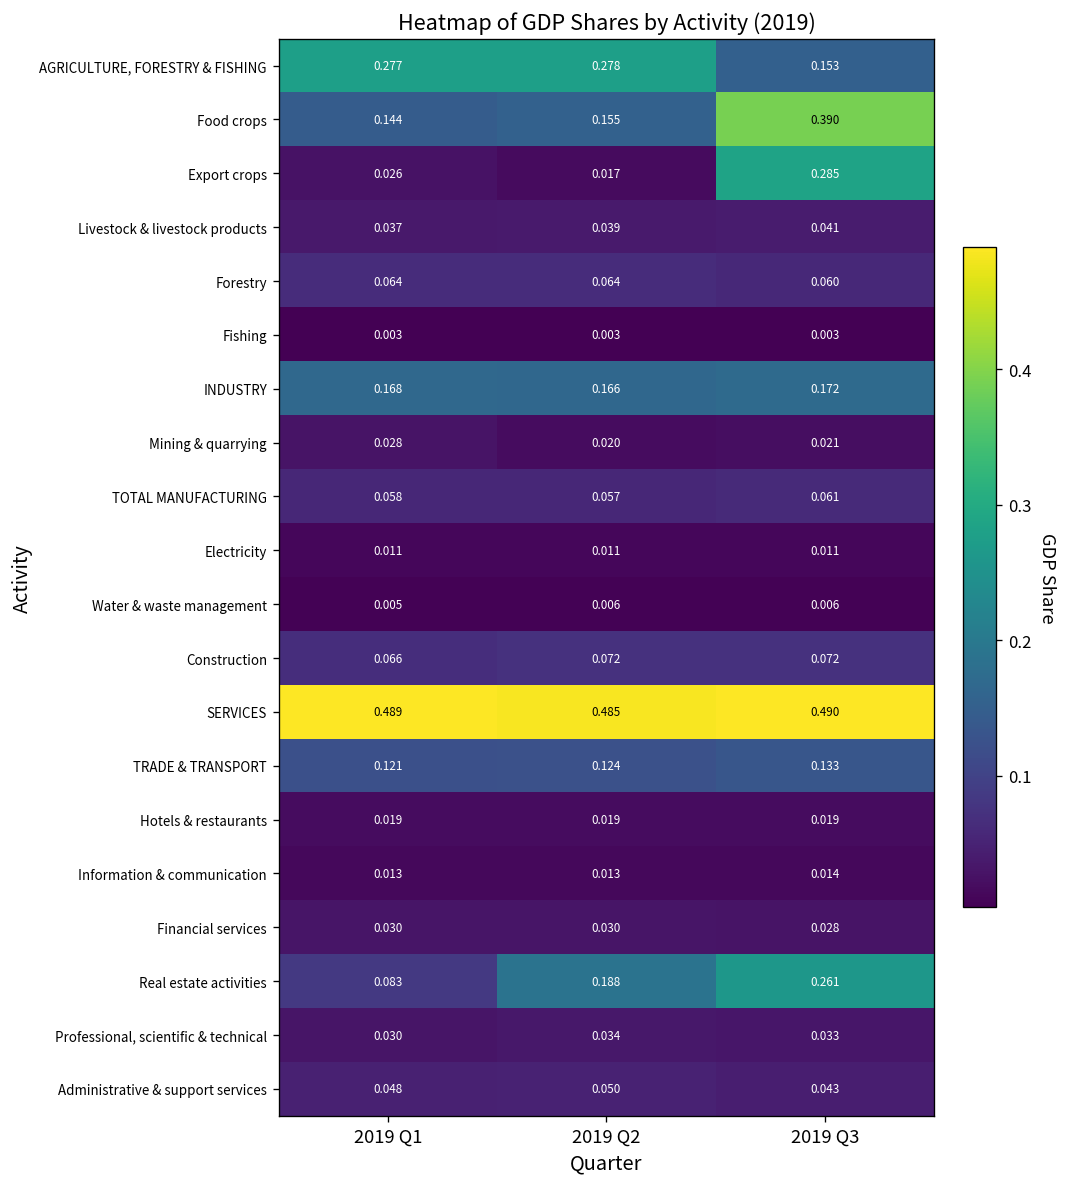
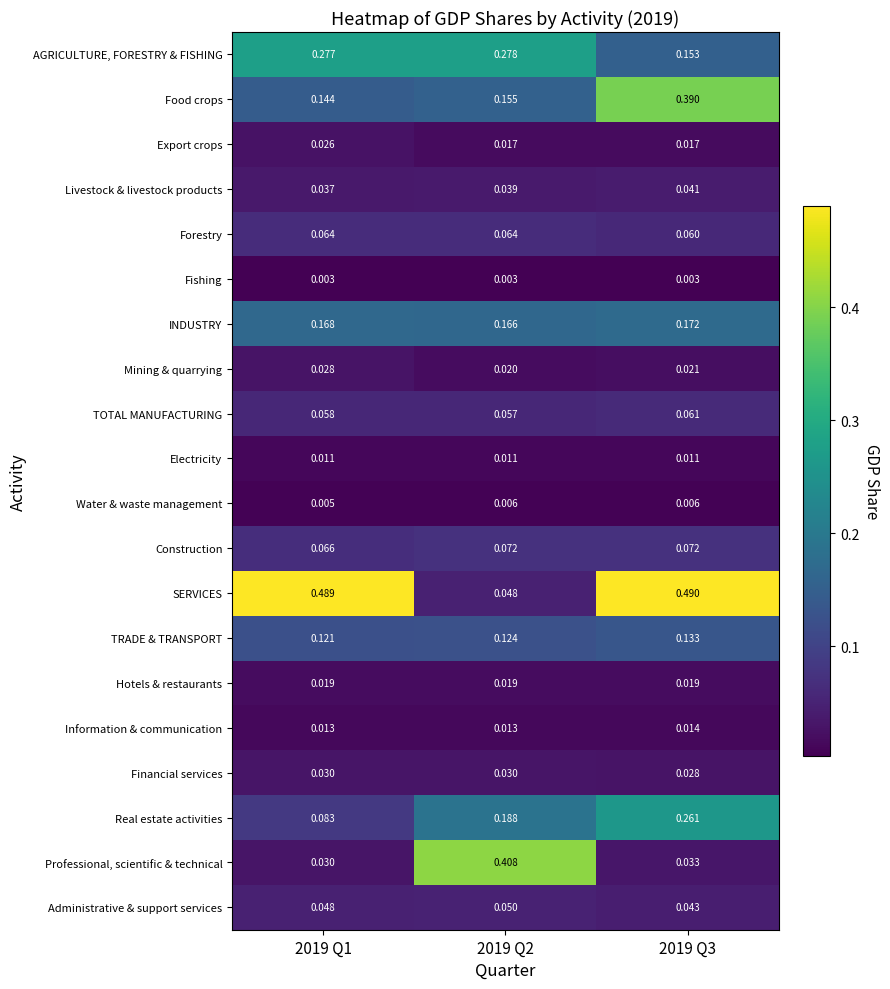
  {
    "AGRICULTURE, FORESTRY & FISHING": {
      "2019 Q1": 0.277,
      "2019 Q2": 0.278,
      "2019 Q3": 0.153
    },
    "Food crops": {
      "2019 Q1": 0.144,
      "2019 Q2": 0.155,
      "2019 Q3": 0.390
    },
    "Export crops": {
      "2019 Q1": 0.026,
      "2019 Q2": 0.017,
-     "2019 Q3": 0.285
+     "2019 Q3": 0.017
    },
    "Livestock & livestock products": {
      "2019 Q1": 0.037,
      "2019 Q2": 0.039,
      "2019 Q3": 0.041
    },
    "Forestry": {
      "2019 Q1": 0.064,
      "2019 Q2": 0.064,
      "2019 Q3": 0.060
    },
    "Fishing": {
      "2019 Q1": 0.003,
      "2019 Q2": 0.003,
      "2019 Q3": 0.003
    },
    "INDUSTRY": {
      "2019 Q1": 0.168,
      "2019 Q2": 0.166,
      "2019 Q3": 0.172
    },
    "Mining & quarrying": {
      "2019 Q1": 0.028,
      "2019 Q2": 0.020,
      "2019 Q3": 0.021
    },
    "TOTAL MANUFACTURING": {
      "2019 Q1": 0.058,
      "2019 Q2": 0.057,
      "2019 Q3": 0.061
    },
    "Electricity": {
      "2019 Q1": 0.011,
      "2019 Q2": 0.011,
      "2019 Q3": 0.011
    },
    "Water & waste management": {
      "2019 Q1": 0.005,
      "2019 Q2": 0.006,
      "2019 Q3": 0.006
    },
    "Construction": {
      "2019 Q1": 0.066,
      "2019 Q2": 0.072,
      "2019 Q3": 0.072
    },
    "SERVICES": {
      "2019 Q1": 0.489,
-     "2019 Q2": 0.485,
+     "2019 Q2": 0.048,
      "2019 Q3": 0.490
    },
    "TRADE & TRANSPORT": {
      "2019 Q1": 0.121,
      "2019 Q2": 0.124,
      "2019 Q3": 0.133
    },
    "Hotels & restaurants": {
      "2019 Q1": 0.019,
      "2019 Q2": 0.019,
      "2019 Q3": 0.019
    },
    "Information & communication": {
      "2019 Q1": 0.013,
      "2019 Q2": 0.013,
      "2019 Q3": 0.014
    },
    "Financial services": {
      "2019 Q1": 0.030,
      "2019 Q2": 0.030,
      "2019 Q3": 0.028
    },
    "Real estate activities": {
      "2019 Q1": 0.083,
      "2019 Q2": 0.188,
      "2019 Q3": 0.261
    },
    "Professional, scientific & technical": {
      "2019 Q1": 0.030,
-     "2019 Q2": 0.034,
+     "2019 Q2": 0.408,
      "2019 Q3": 0.033
    },
    "Administrative & support services": {
      "2019 Q1": 0.048,
      "2019 Q2": 0.050,
      "2019 Q3": 0.043
    }
  }
